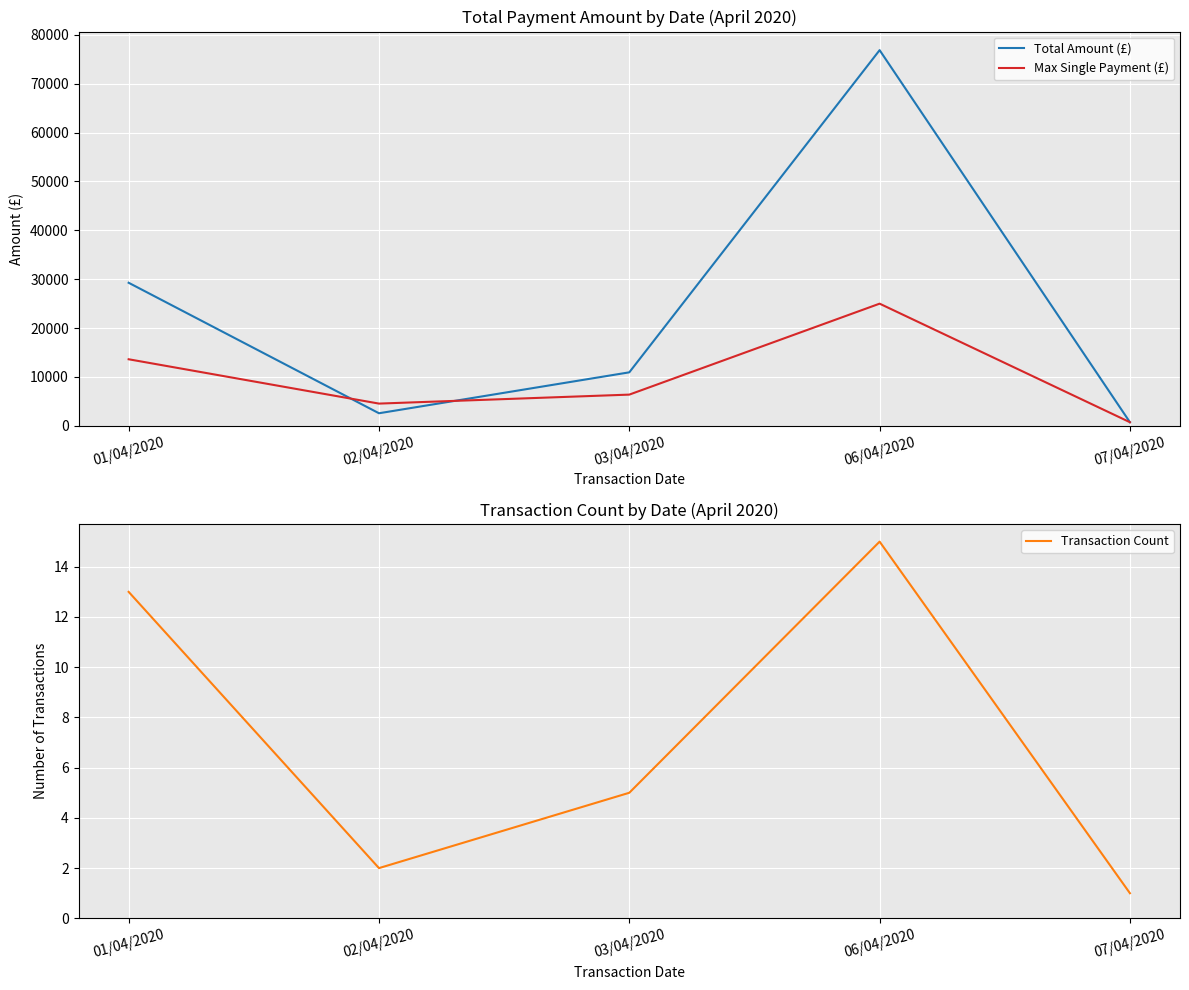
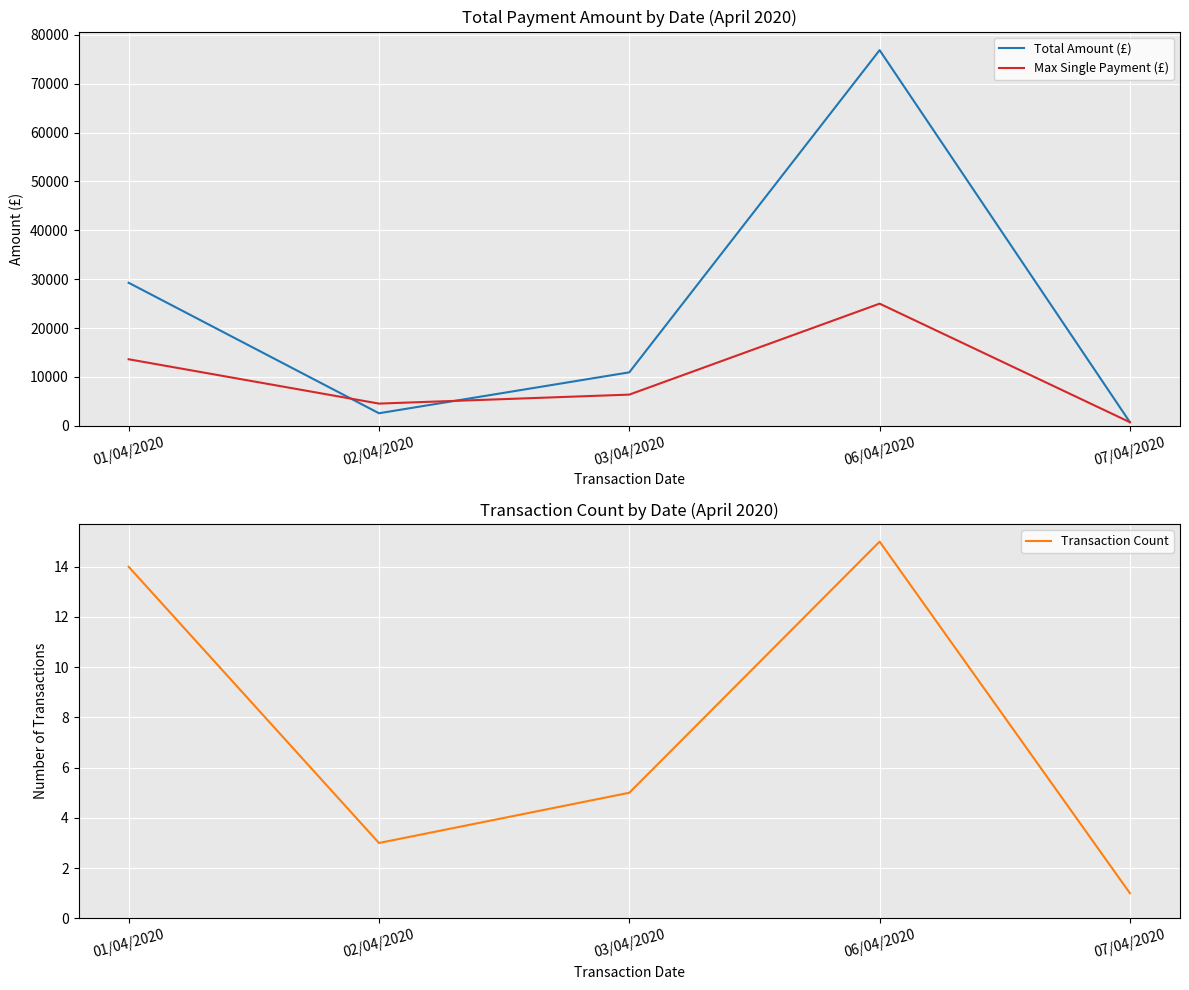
  {
    "Total Payment Amount by Date (April 2020)": {
      "Total Amount (£)": {
        "01/04/2020": 29000,
        "02/04/2020": 3000,
        "03/04/2020": 11000,
        "06/04/2020": 77000
      },
      "Max Single Payment (£)": {
        "01/04/2020": 14000,
        "02/04/2020": 5000,
        "03/04/2020": 6000,
        "06/04/2020": 25000
      }
    },
    "Transaction Count by Date (April 2020)": {
-     "01/04/2020": 13,
-     "02/04/2020": 2,
+     "01/04/2020": 14,
+     "02/04/2020": 3,
      "03/04/2020": 5,
      "06/04/2020": 15,
      "07/04/2020": 1
    }
  }
